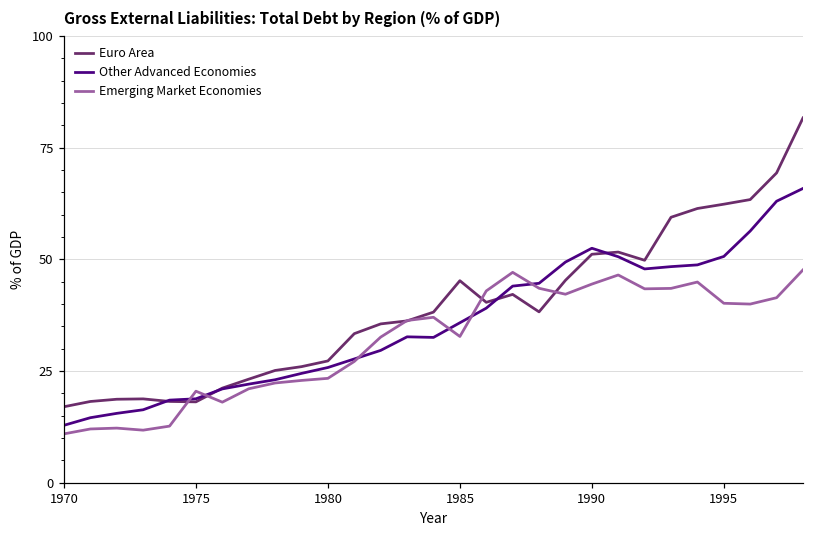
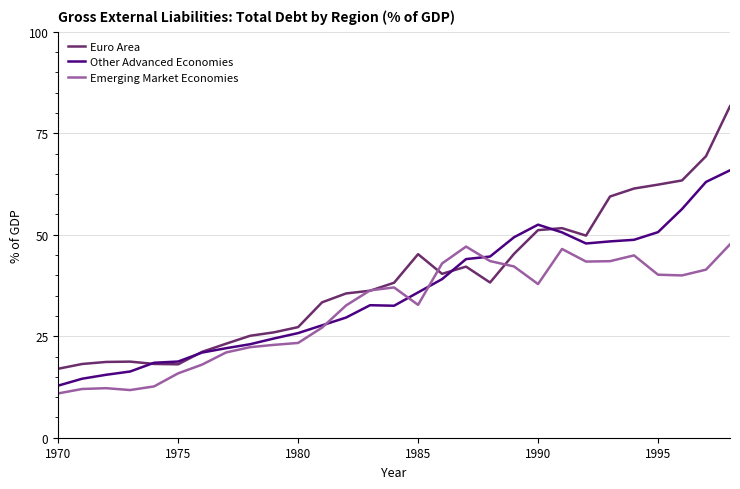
  {
    "Emerging Market Economies": {
      "1970": 11,
-     "1975": 20,
+     "1975": 16,
      "1980": 23,
      "1985": 33,
-     "1990": 44,
+     "1990": 38,
      "1995": 40
    }
  }
